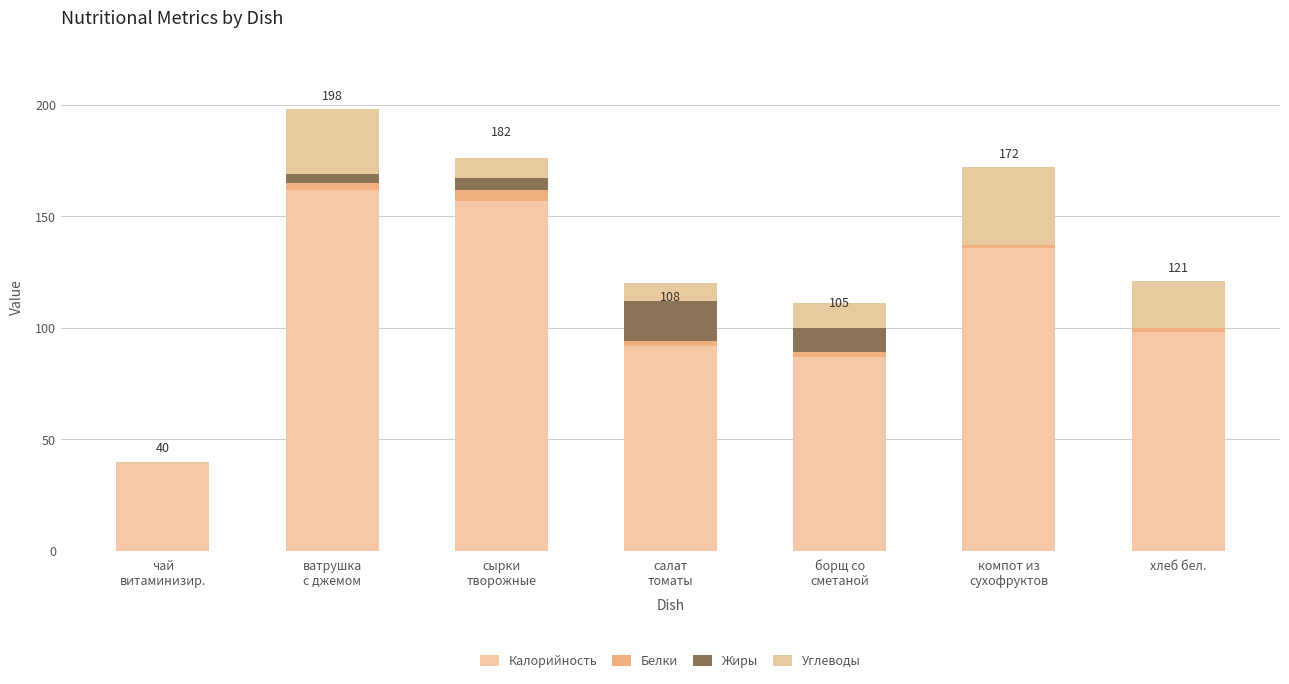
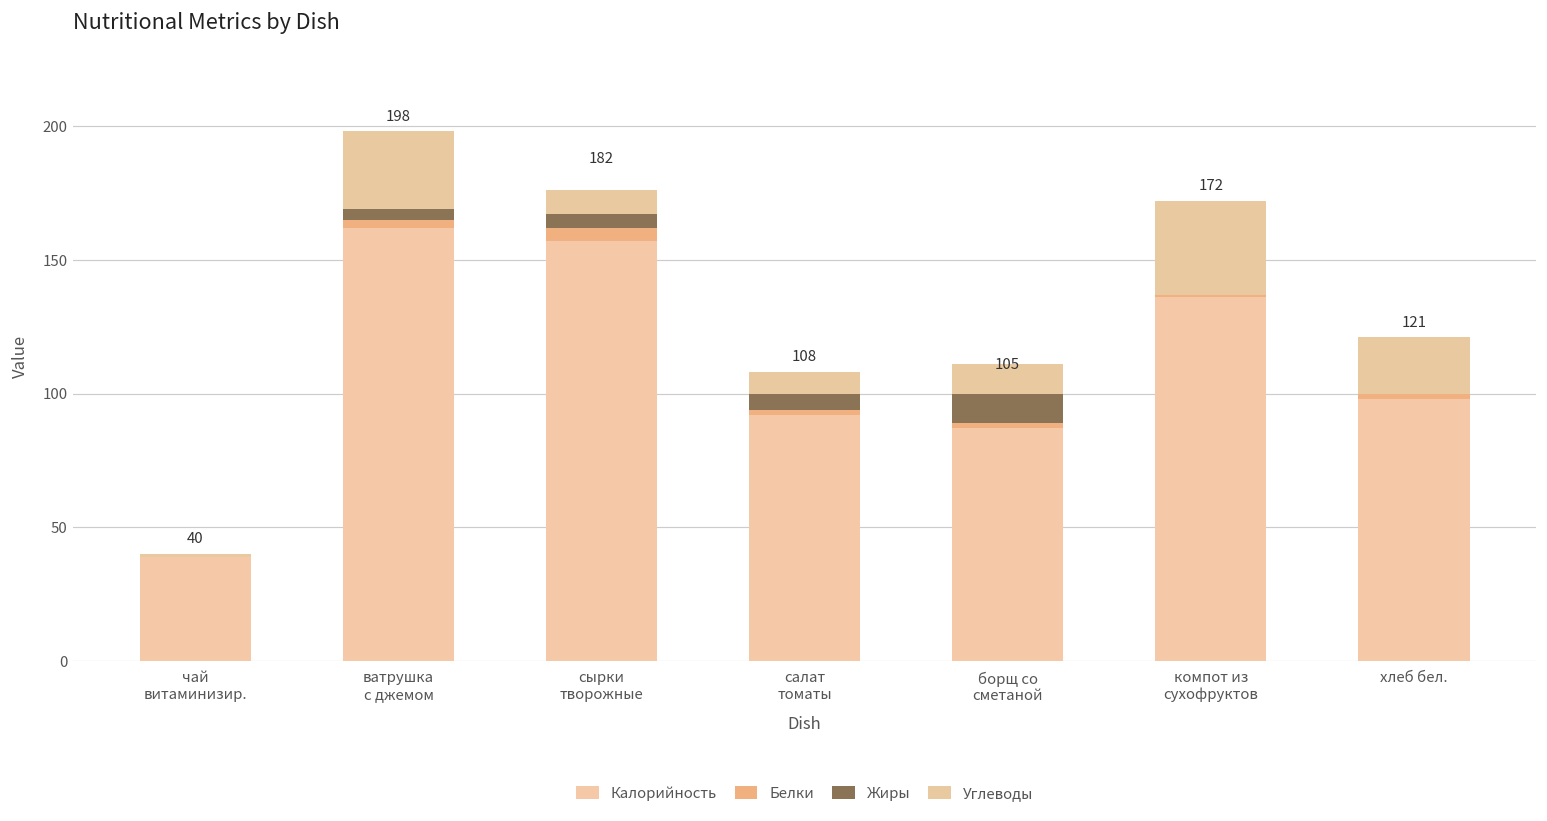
  {
    "Жиры": {
      "чай витаминизир.": 0,
      "ватрушка с джемом": 4,
      "сырки творожные": 5,
-     "салат томаты": 18,
+     "салат томаты": 6,
      "борщ со сметаной": 11,
      "компот из сухофруктов": 0,
      "хлеб бел.": 0
    }
  }
